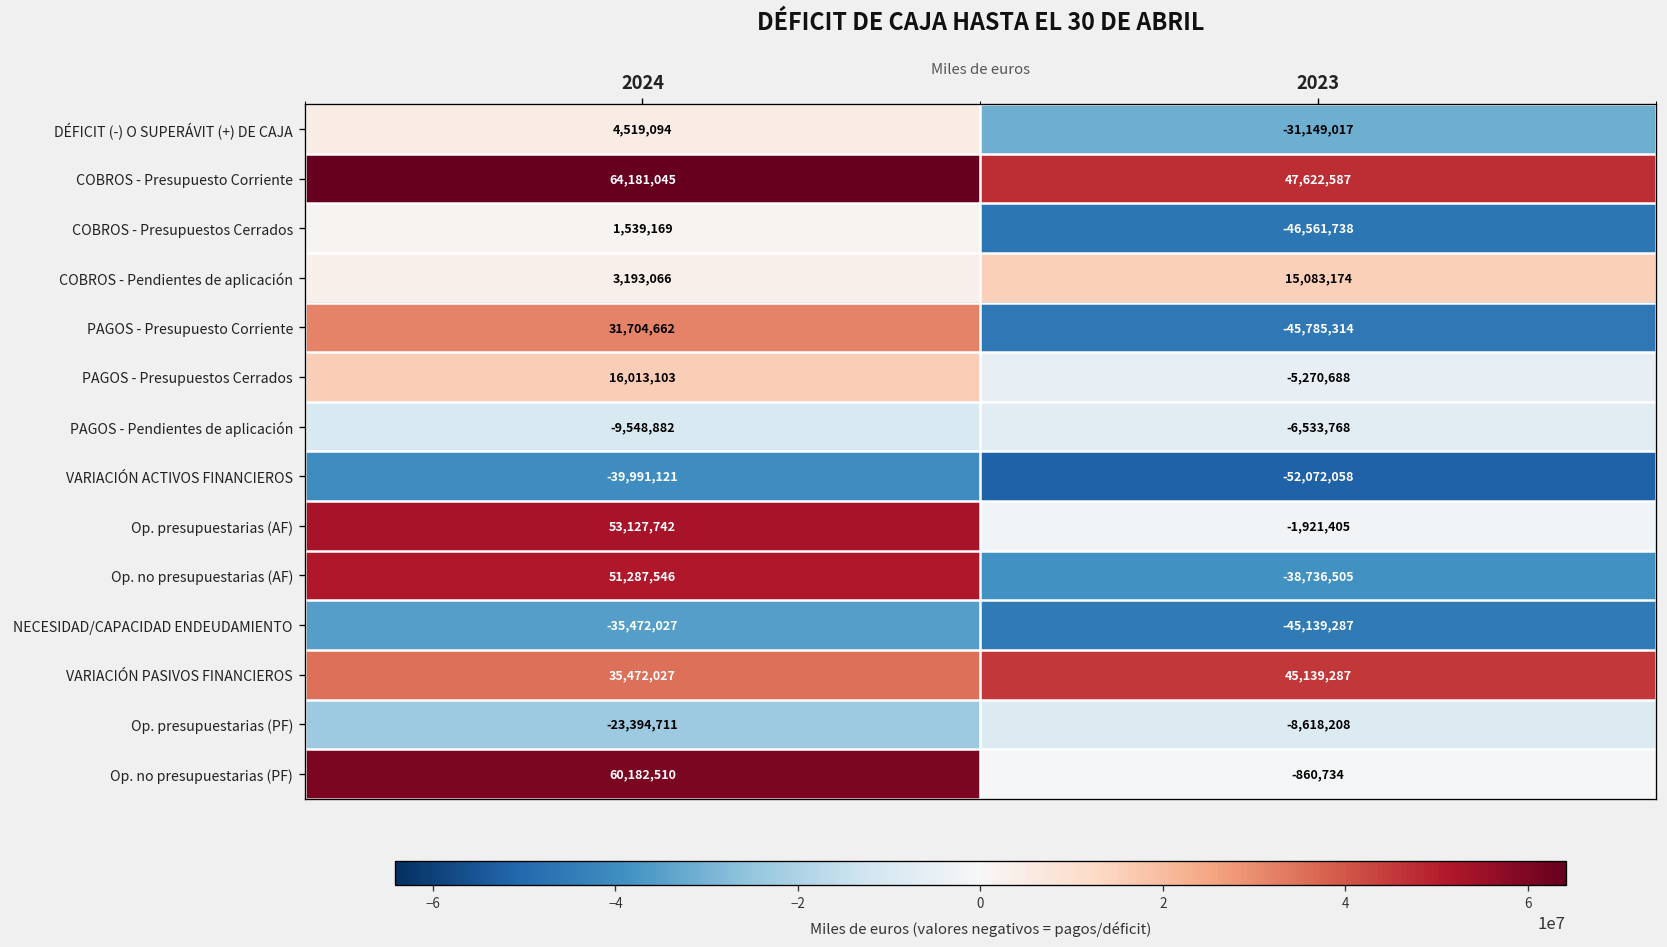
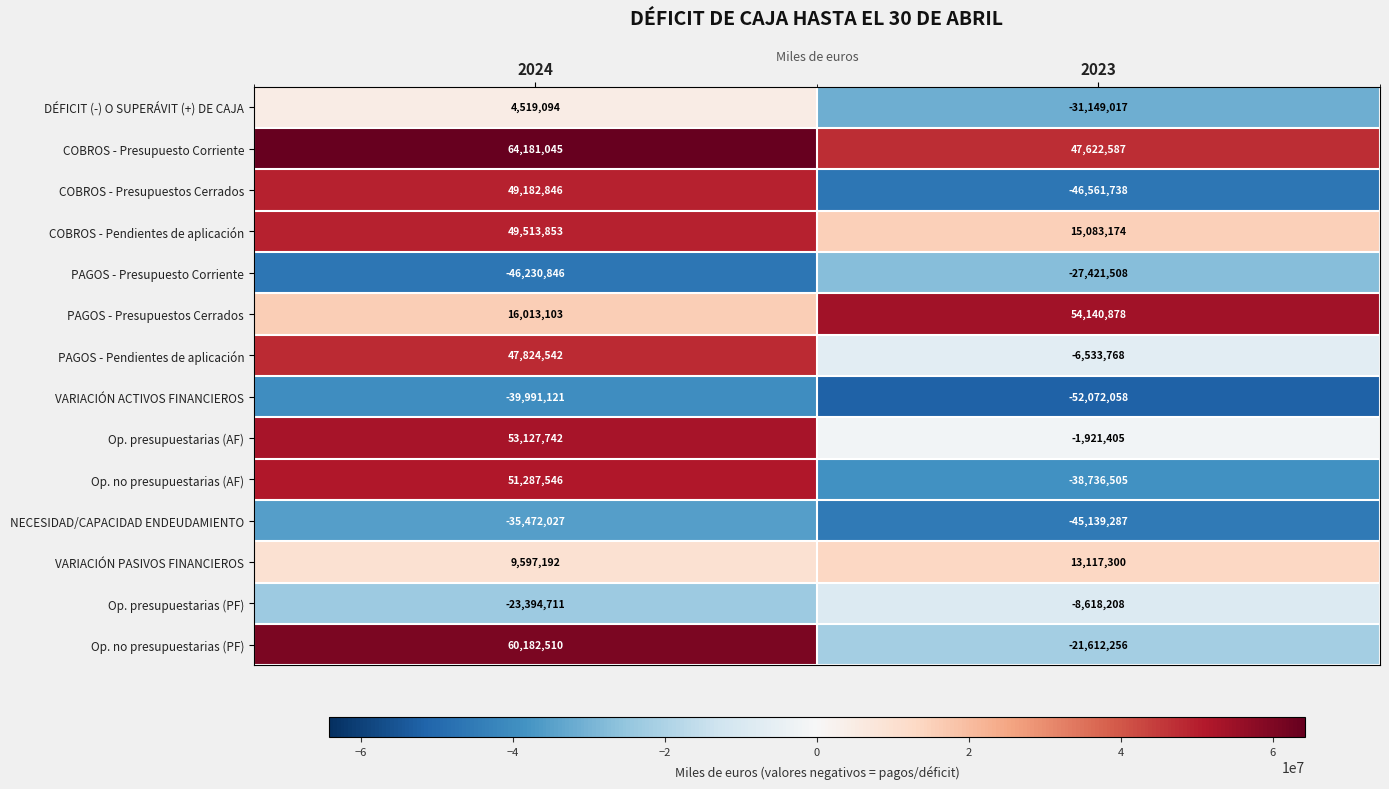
  {
    "DÉFICIT (-) O SUPERÁVIT (+) DE CAJA": {
      "2024": "4,519,094",
      "2023": "-31,149,017"
    },
    "COBROS - Presupuesto Corriente": {
      "2024": "64,181,045",
      "2023": "47,622,587"
    },
    "COBROS - Presupuestos Cerrados": {
-     "2024": "1,539,169",
+     "2024": "49,182,846",
      "2023": "-46,561,738"
    },
    "COBROS - Pendientes de aplicación": {
-     "2024": "3,193,066",
+     "2024": "49,513,853",
      "2023": "15,083,174"
    },
    "PAGOS - Presupuesto Corriente": {
-     "2024": "31,704,662",
-     "2023": "-45,785,314"
+     "2024": "-46,230,846",
+     "2023": "-27,421,508"
    },
    "PAGOS - Presupuestos Cerrados": {
      "2024": "16,013,103",
-     "2023": "-5,270,688"
+     "2023": "54,140,878"
    },
    "PAGOS - Pendientes de aplicación": {
-     "2024": "-9,548,882",
+     "2024": "47,824,542",
      "2023": "-6,533,768"
    },
    "VARIACIÓN ACTIVOS FINANCIEROS": {
      "2024": "-39,991,121",
      "2023": "-52,072,058"
    },
    "Op. presupuestarias (AF)": {
      "2024": "53,127,742",
      "2023": "-1,921,405"
    },
    "Op. no presupuestarias (AF)": {
      "2024": "51,287,546",
      "2023": "-38,736,505"
    },
    "NECESIDAD/CAPACIDAD ENDEUDAMIENTO": {
      "2024": "-35,472,027",
      "2023": "-45,139,287"
    },
    "VARIACIÓN PASIVOS FINANCIEROS": {
-     "2024": "35,472,027",
-     "2023": "45,139,287"
+     "2024": "9,597,192",
+     "2023": "13,117,300"
    },
    "Op. presupuestarias (PF)": {
      "2024": "-23,394,711",
      "2023": "-8,618,208"
    },
    "Op. no presupuestarias (PF)": {
      "2024": "60,182,510",
-     "2023": "-860,734"
+     "2023": "-21,612,256"
    }
  }
